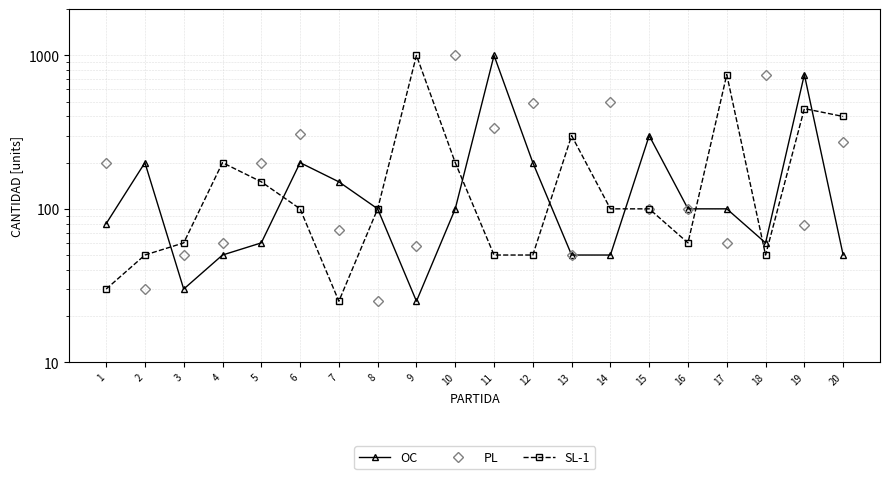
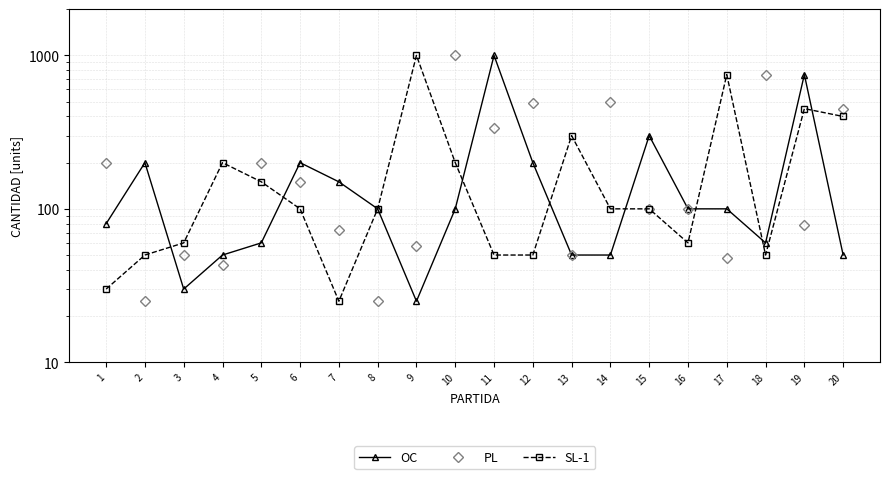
  {
    "PL": {
      "1": 200,
-     "2": 30,
+     "2": 25,
      "3": 50,
-     "4": 60,
+     "4": 43,
      "5": 200,
-     "6": 310,
+     "6": 150,
      "7": 70,
      "8": 25,
      "9": 57,
      "10": 1000,
      "11": 340,
      "12": 490,
      "14": 500,
-     "17": 60,
+     "17": 48,
      "18": 800,
      "19": 80,
-     "20": 270
+     "20": 450
    }
  }
